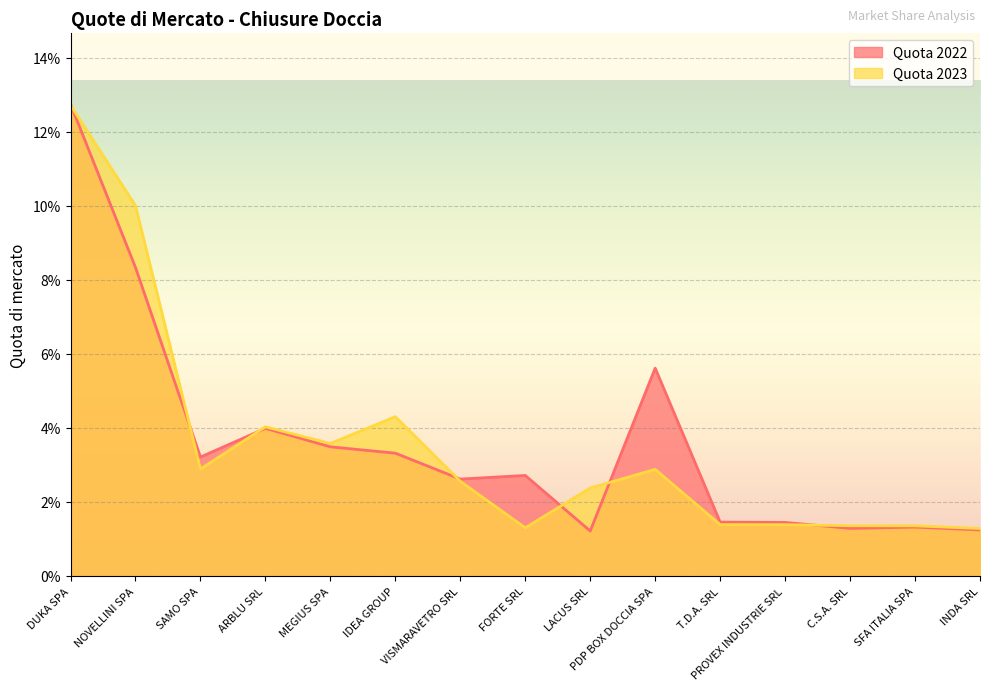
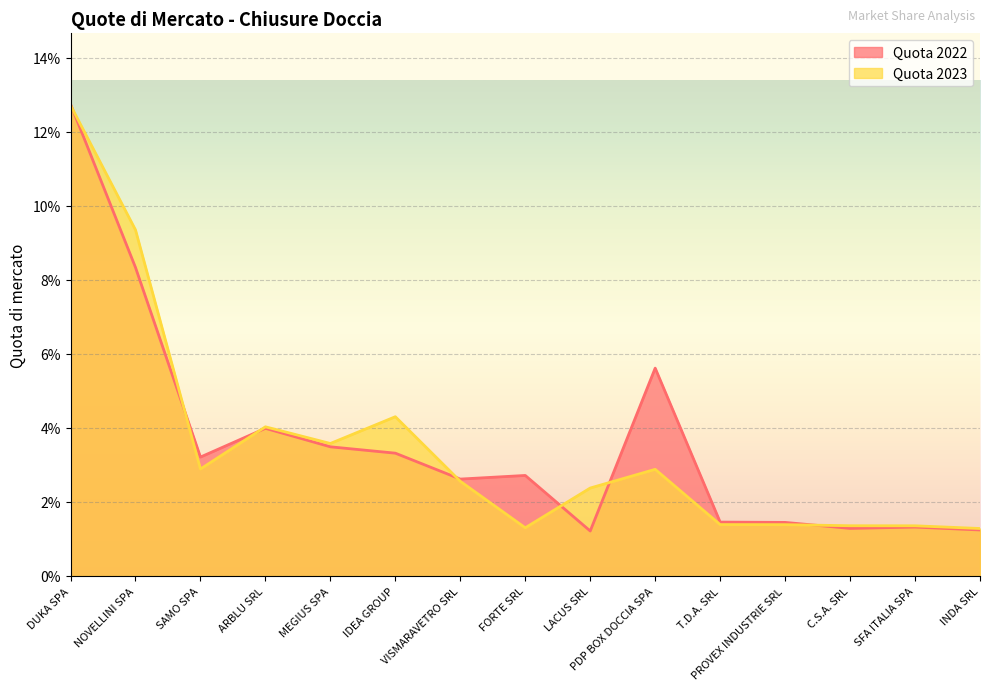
  {
    "Quota 2022": {
      "NOVELLINI SPA": "8.3%",
      "SAMO SPA": "3.2%",
      "MEGIUS SPA": "3.5%",
      "IDEA GROUP": "3.3%",
      "FORTE SRL": "2.7%",
      "LACUS SRL": "1.2%",
      "PDP BOX DOCCIA SPA": "5.6%",
      "C.S.A. SRL": "1.3%"
    },
    "Quota 2023": {
-     "NOVELLINI SPA": "10.0%",
+     "NOVELLINI SPA": "9.4%",
      "SAMO SPA": "2.9%",
      "MEGIUS SPA": "3.6%",
      "IDEA GROUP": "4.3%",
      "FORTE SRL": "1.3%",
      "LACUS SRL": "2.4%",
      "PDP BOX DOCCIA SPA": "2.9%",
      "C.S.A. SRL": "1.4%"
    }
  }
